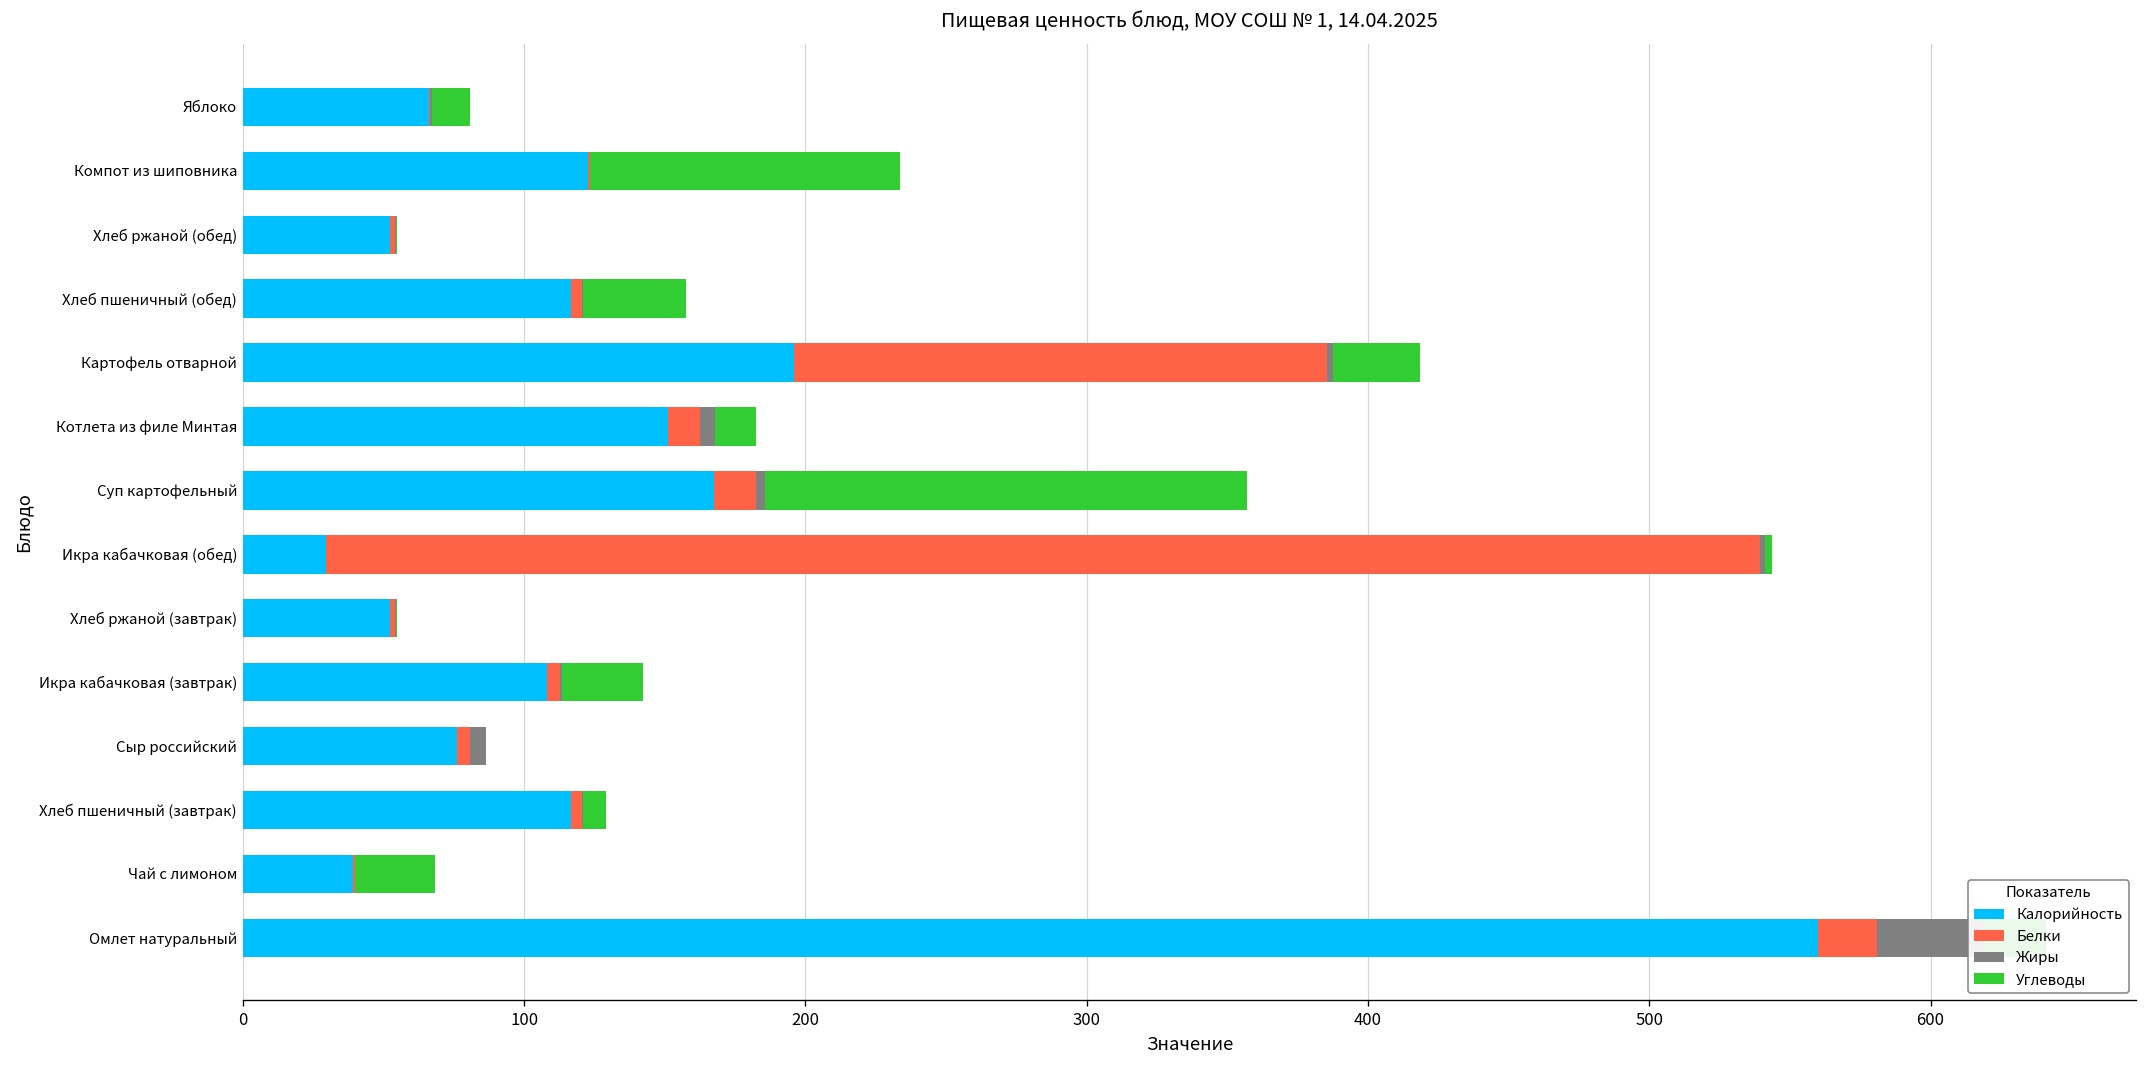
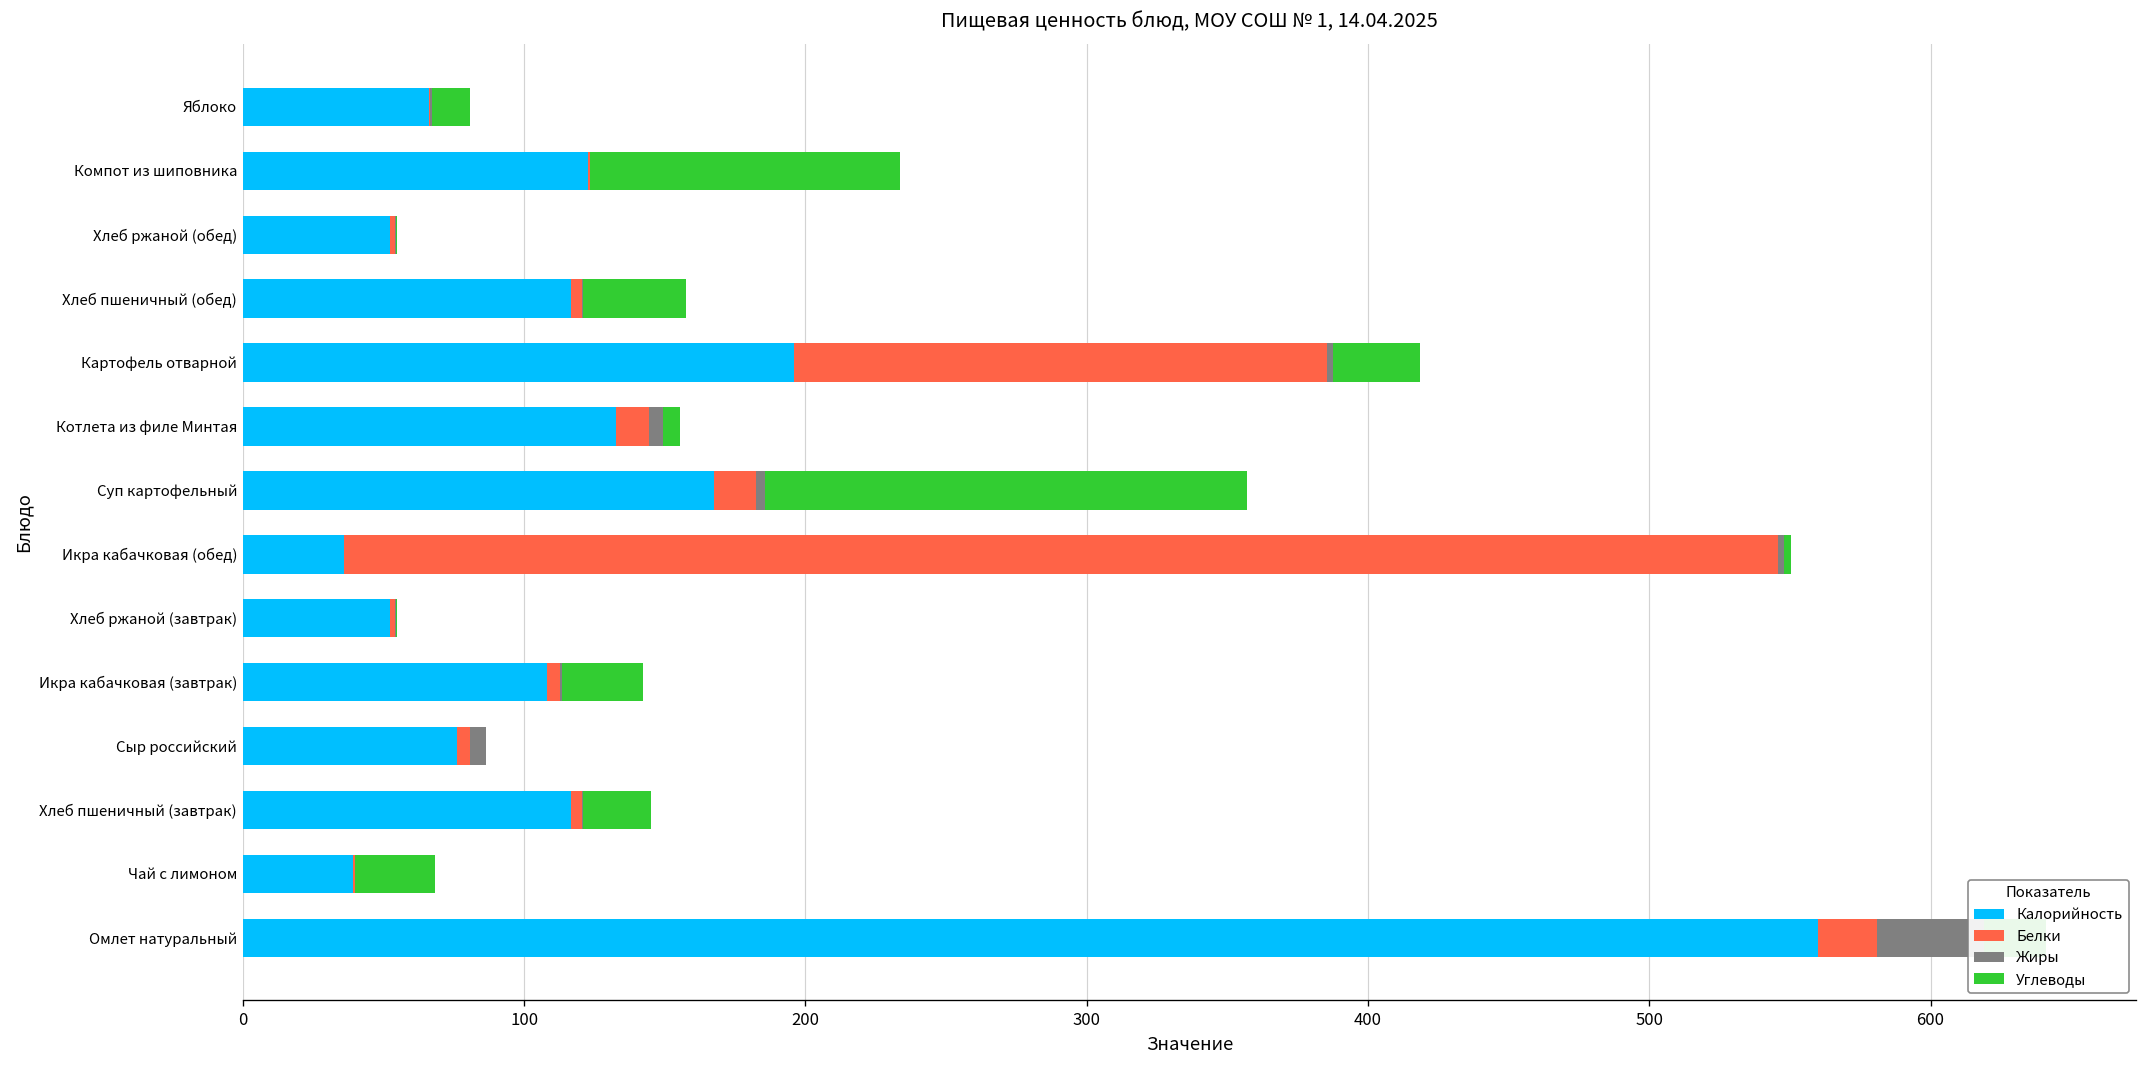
  {
    "Калорийность": {
      "Яблоко": 66,
      "Компот из шиповника": 123,
      "Хлеб ржаной (обед)": 52,
      "Хлеб пшеничный (обед)": 117,
      "Картофель отварной": 196,
-     "Котлета из филе Минтая": 151,
+     "Котлета из филе Минтая": 133,
      "Суп картофельный": 168,
-     "Икра кабачковая (обед)": 29,
+     "Икра кабачковая (обед)": 36,
      "Хлеб ржаной (завтрак)": 52,
      "Икра кабачковая (завтрак)": 108,
      "Сыр российский": 76,
      "Хлеб пшеничный (завтрак)": 117,
      "Чай с лимоном": 39,
      "Омлет натуральный": 560
    },
    "Белки": {
      "Хлеб ржаной (обед)": 2,
      "Хлеб пшеничный (обед)": 4,
      "Картофель отварной": 190,
      "Котлета из филе Минтая": 11,
      "Суп картофельный": 15,
      "Икра кабачковая (обед)": 510,
      "Хлеб ржаной (завтрак)": 2,
      "Икра кабачковая (завтрак)": 5,
      "Сыр российский": 5,
      "Хлеб пшеничный (завтрак)": 4,
      "Омлет натуральный": 21
    },
    "Жиры": {
      "Картофель отварной": 2,
      "Котлета из филе Минтая": 5,
      "Суп картофельный": 3,
      "Икра кабачковая (обед)": 2,
      "Сыр российский": 6
    },
    "Углеводы": {
      "Яблоко": 14,
      "Компот из шиповника": 110,
      "Хлеб пшеничный (обед)": 36,
      "Картофель отварной": 31,
-     "Котлета из филе Минтая": 15,
+     "Котлета из филе Минтая": 6,
      "Суп картофельный": 171,
      "Икра кабачковая (обед)": 2,
      "Икра кабачковая (завтрак)": 29,
      "Сыр российский": 0,
-     "Хлеб пшеничный (завтрак)": 8,
+     "Хлеб пшеничный (завтрак)": 24,
      "Чай с лимоном": 29
    }
  }
